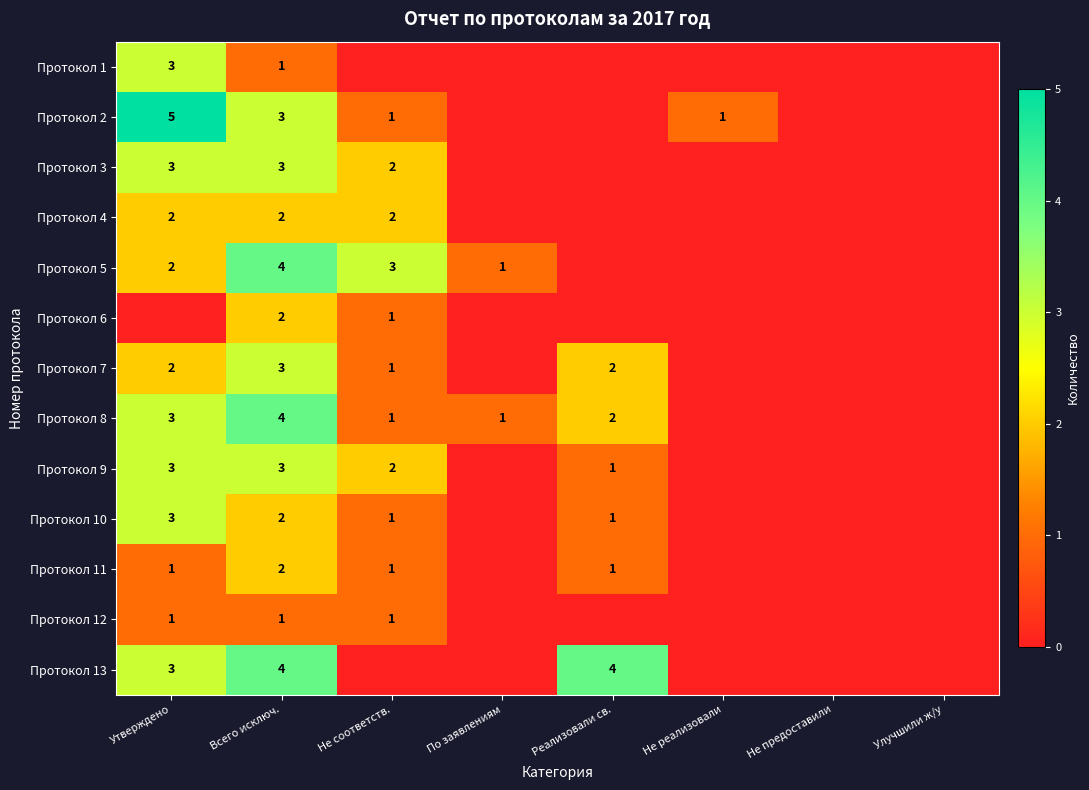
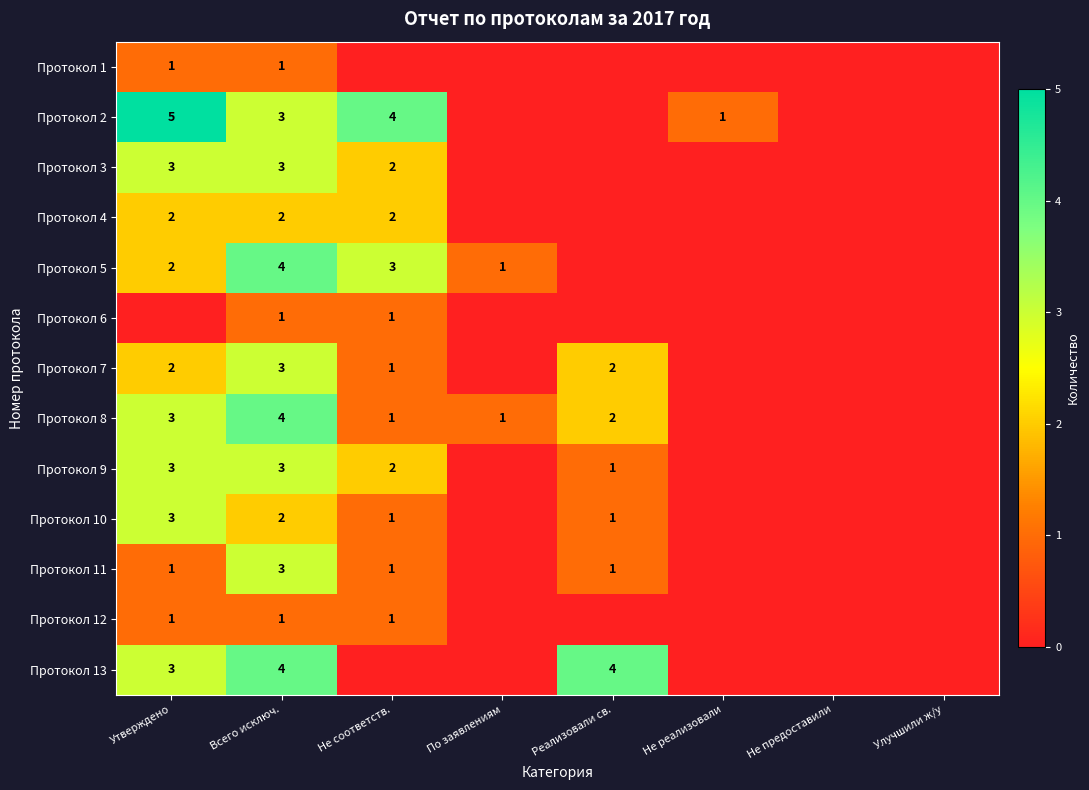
  {
    "Протокол 1": {
-     "Утверждено": 3,
+     "Утверждено": 1,
      "Всего исключ.": 1
    },
    "Протокол 2": {
      "Утверждено": 5,
      "Всего исключ.": 3,
-     "Не соответств.": 1,
+     "Не соответств.": 4,
      "Не реализовали": 1
    },
    "Протокол 3": {
      "Утверждено": 3,
      "Всего исключ.": 3,
      "Не соответств.": 2
    },
    "Протокол 4": {
      "Утверждено": 2,
      "Всего исключ.": 2,
      "Не соответств.": 2
    },
    "Протокол 5": {
      "Утверждено": 2,
      "Всего исключ.": 4,
      "Не соответств.": 3,
      "По заявлениям": 1
    },
    "Протокол 6": {
-     "Всего исключ.": 2,
+     "Всего исключ.": 1,
      "Не соответств.": 1
    },
    "Протокол 7": {
      "Утверждено": 2,
      "Всего исключ.": 3,
      "Не соответств.": 1,
      "Реализовали св.": 2
    },
    "Протокол 8": {
      "Утверждено": 3,
      "Всего исключ.": 4,
      "Не соответств.": 1,
      "По заявлениям": 1,
      "Реализовали св.": 2
    },
    "Протокол 9": {
      "Утверждено": 3,
      "Всего исключ.": 3,
      "Не соответств.": 2,
      "Реализовали св.": 1
    },
    "Протокол 10": {
      "Утверждено": 3,
      "Всего исключ.": 2,
      "Не соответств.": 1,
      "Реализовали св.": 1
    },
    "Протокол 11": {
      "Утверждено": 1,
-     "Всего исключ.": 2,
+     "Всего исключ.": 3,
      "Не соответств.": 1,
      "Реализовали св.": 1
    },
    "Протокол 12": {
      "Утверждено": 1,
      "Всего исключ.": 1,
      "Не соответств.": 1
    },
    "Протокол 13": {
      "Утверждено": 3,
      "Всего исключ.": 4,
      "Реализовали св.": 4
    }
  }
